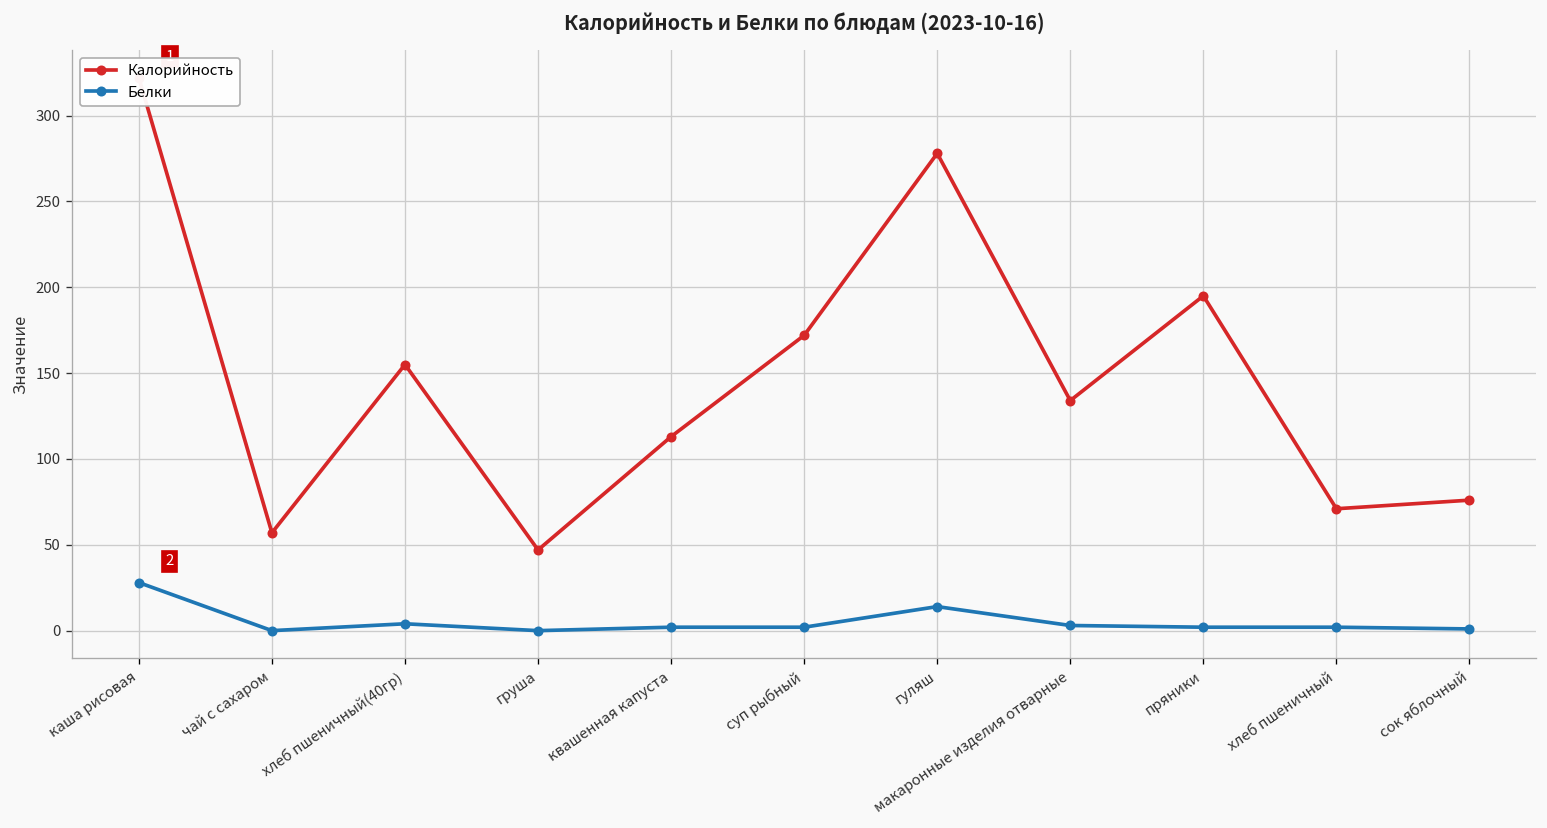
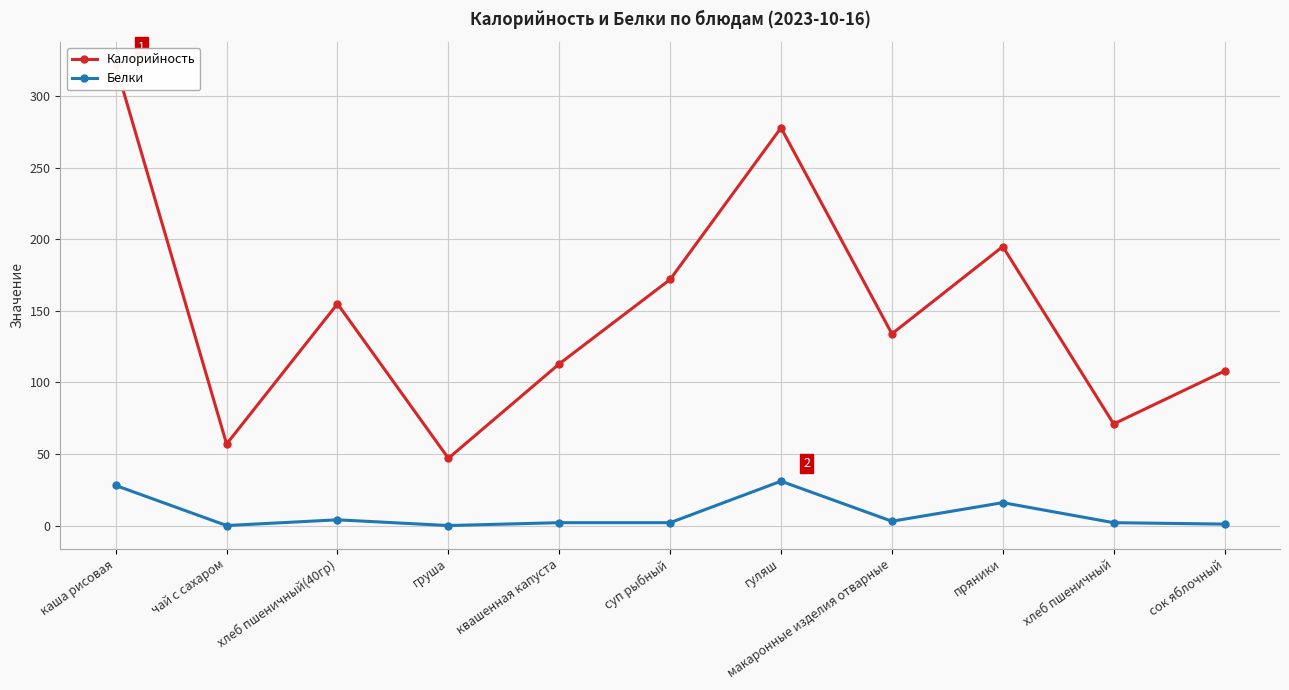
  {
    "Калорийность": {
      "чай с сахаром": 57,
      "хлеб пшеничный(40гр)": 155,
      "груша": 47,
      "квашенная капуста": 113,
      "суп рыбный": 172,
      "гуляш": 278,
      "макаронные изделия отварные": 134,
      "пряники": 195,
      "хлеб пшеничный": 71,
-     "сок яблочный": 76
+     "сок яблочный": 108
    },
    "Белки": {
      "каша рисовая": 28,
      "чай с сахаром": 0,
      "хлеб пшеничный(40гр)": 4,
      "груша": 0,
      "квашенная капуста": 2,
      "суп рыбный": 2,
-     "гуляш": 14,
+     "гуляш": 31,
      "макаронные изделия отварные": 3,
-     "пряники": 2,
+     "пряники": 16,
      "хлеб пшеничный": 2,
      "сок яблочный": 1
    }
  }
